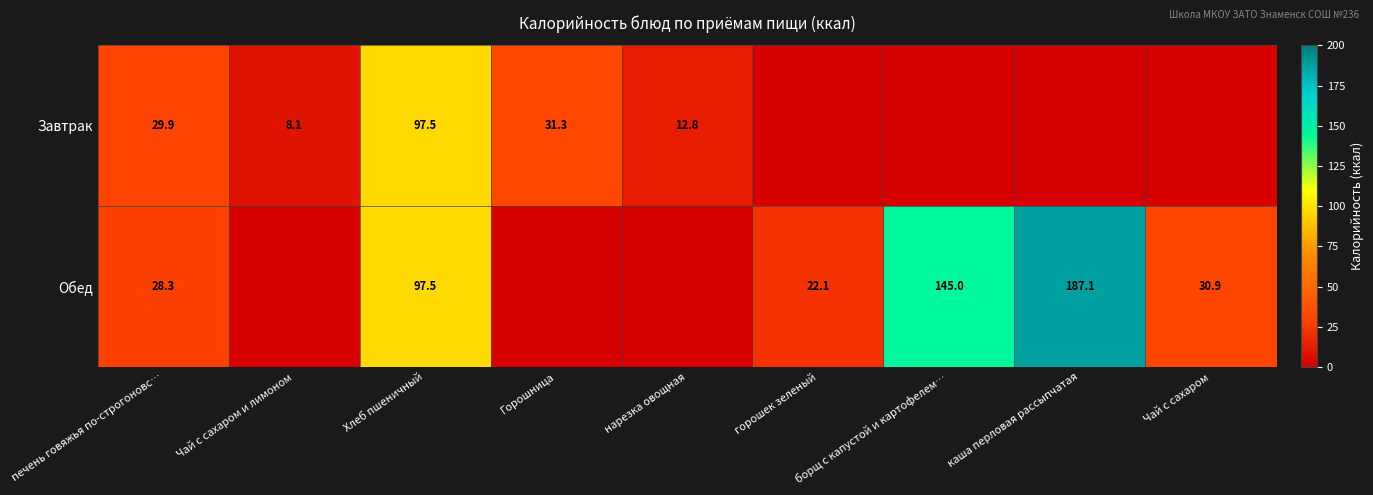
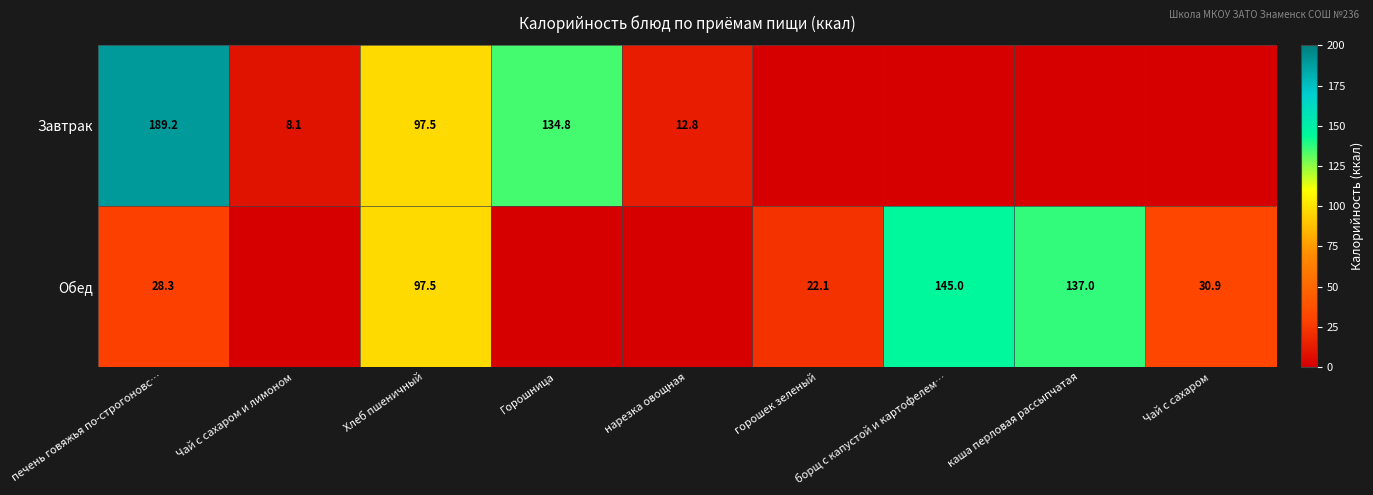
  {
    "Завтрак": {
-     "печень говяжья по-строгоновс…": 29.9,
+     "печень говяжья по-строгоновс…": 189.2,
      "Чай с сахаром и лимоном": 8.1,
      "Хлеб пшеничный": 97.5,
-     "Горошница": 31.3,
+     "Горошница": 134.8,
      "нарезка овощная": 12.8
    },
    "Обед": {
      "печень говяжья по-строгоновс…": 28.3,
      "Хлеб пшеничный": 97.5,
      "горошек зеленый": 22.1,
      "борщ с капустой и картофелем…": 145.0,
-     "каша перловая рассыпчатая": 187.1,
+     "каша перловая рассыпчатая": 137.0,
      "Чай с сахаром": 30.9
    }
  }
